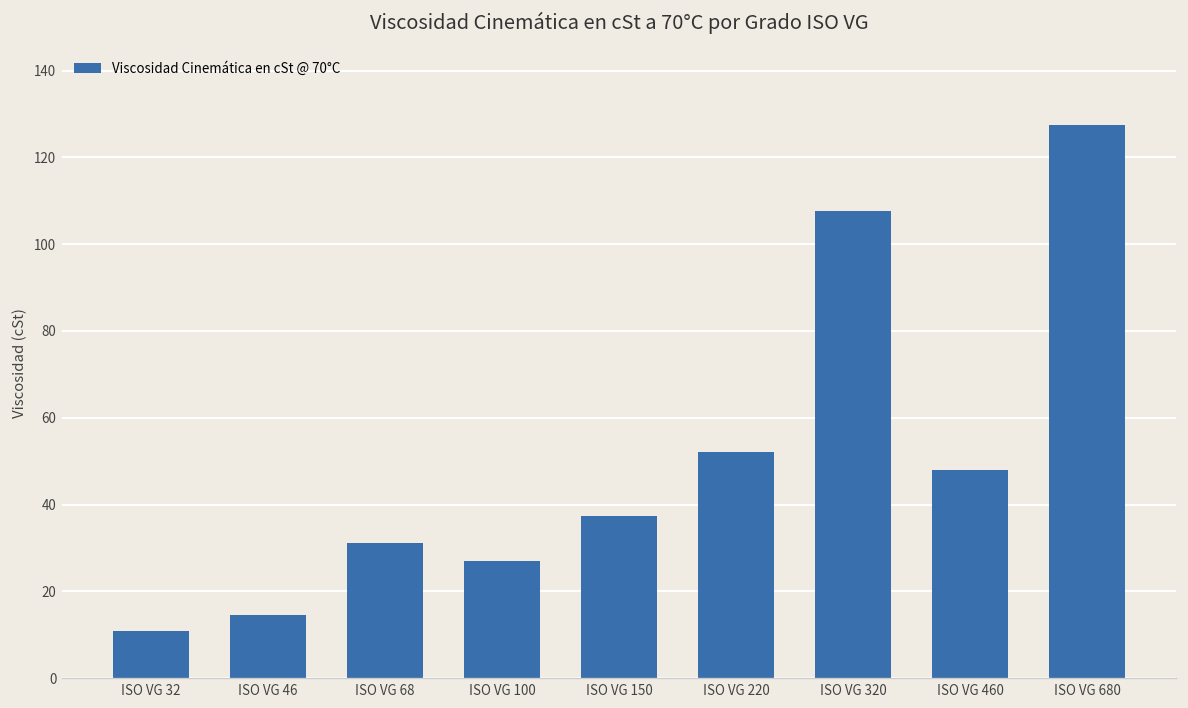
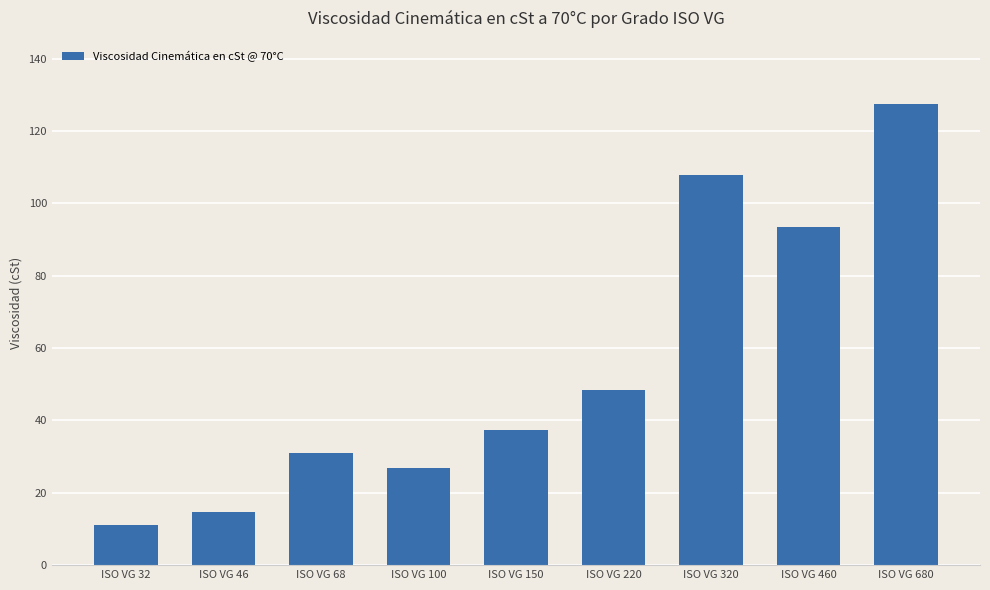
  {
    "ISO VG 32": 11,
    "ISO VG 46": 15,
    "ISO VG 68": 31,
    "ISO VG 100": 27,
    "ISO VG 150": 37,
-   "ISO VG 220": 52,
+   "ISO VG 220": 48,
    "ISO VG 320": 108,
-   "ISO VG 460": 48,
+   "ISO VG 460": 94,
    "ISO VG 680": 127
  }
